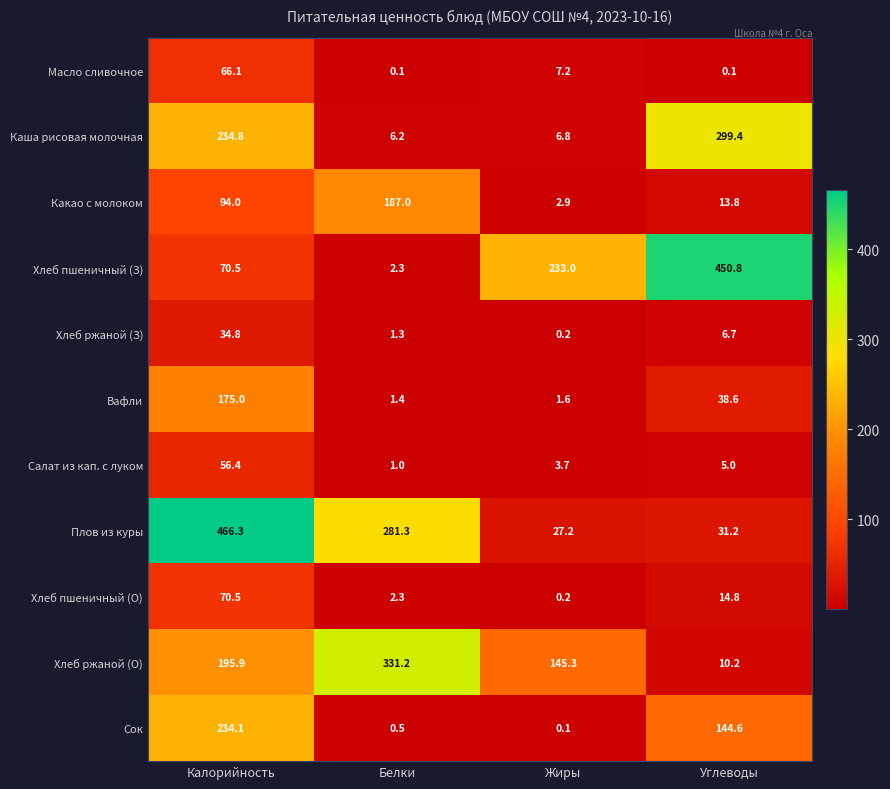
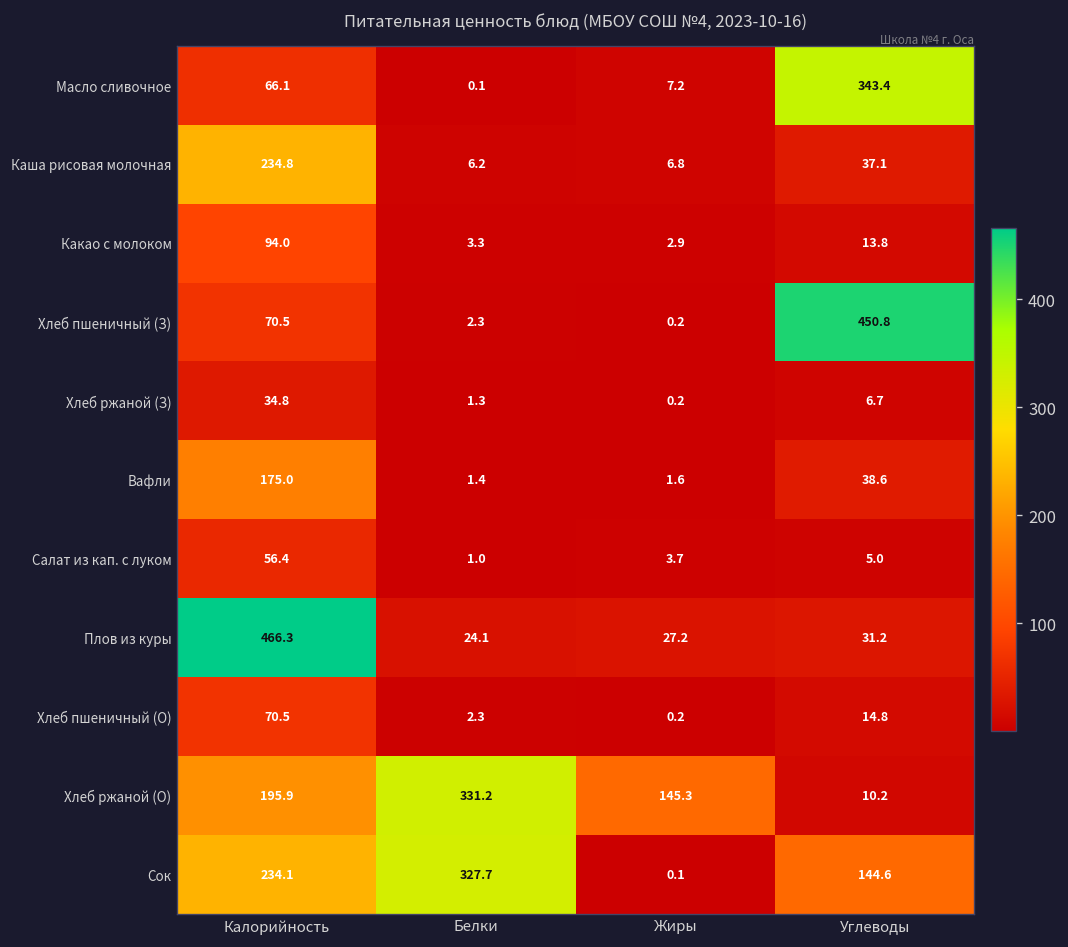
  {
    "Масло сливочное": {
      "Калорийность": 66.1,
      "Белки": 0.1,
      "Жиры": 7.2,
-     "Углеводы": 0.1
+     "Углеводы": 343.4
    },
    "Каша рисовая молочная": {
      "Калорийность": 234.8,
      "Белки": 6.2,
      "Жиры": 6.8,
-     "Углеводы": 299.4
+     "Углеводы": 37.1
    },
    "Какао с молоком": {
      "Калорийность": 94.0,
-     "Белки": 187.0,
+     "Белки": 3.3,
      "Жиры": 2.9,
      "Углеводы": 13.8
    },
    "Хлеб пшеничный (З)": {
      "Калорийность": 70.5,
      "Белки": 2.3,
-     "Жиры": 233.0,
+     "Жиры": 0.2,
      "Углеводы": 450.8
    },
    "Хлеб ржаной (З)": {
      "Калорийность": 34.8,
      "Белки": 1.3,
      "Жиры": 0.2,
      "Углеводы": 6.7
    },
    "Вафли": {
      "Калорийность": 175.0,
      "Белки": 1.4,
      "Жиры": 1.6,
      "Углеводы": 38.6
    },
    "Салат из кап. с луком": {
      "Калорийность": 56.4,
      "Белки": 1.0,
      "Жиры": 3.7,
      "Углеводы": 5.0
    },
    "Плов из куры": {
      "Калорийность": 466.3,
-     "Белки": 281.3,
+     "Белки": 24.1,
      "Жиры": 27.2,
      "Углеводы": 31.2
    },
    "Хлеб пшеничный (О)": {
      "Калорийность": 70.5,
      "Белки": 2.3,
      "Жиры": 0.2,
      "Углеводы": 14.8
    },
    "Хлеб ржаной (О)": {
      "Калорийность": 195.9,
      "Белки": 331.2,
      "Жиры": 145.3,
      "Углеводы": 10.2
    },
    "Сок": {
      "Калорийность": 234.1,
-     "Белки": 0.5,
+     "Белки": 327.7,
      "Жиры": 0.1,
      "Углеводы": 144.6
    }
  }
